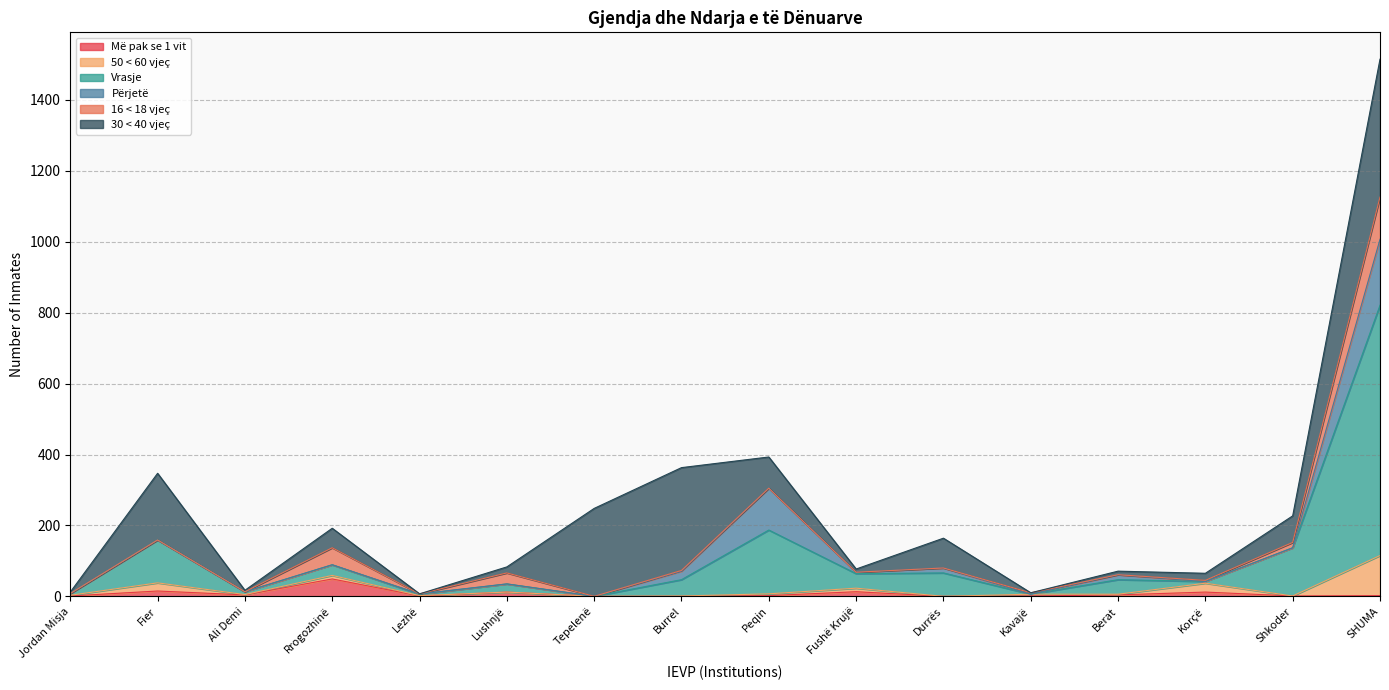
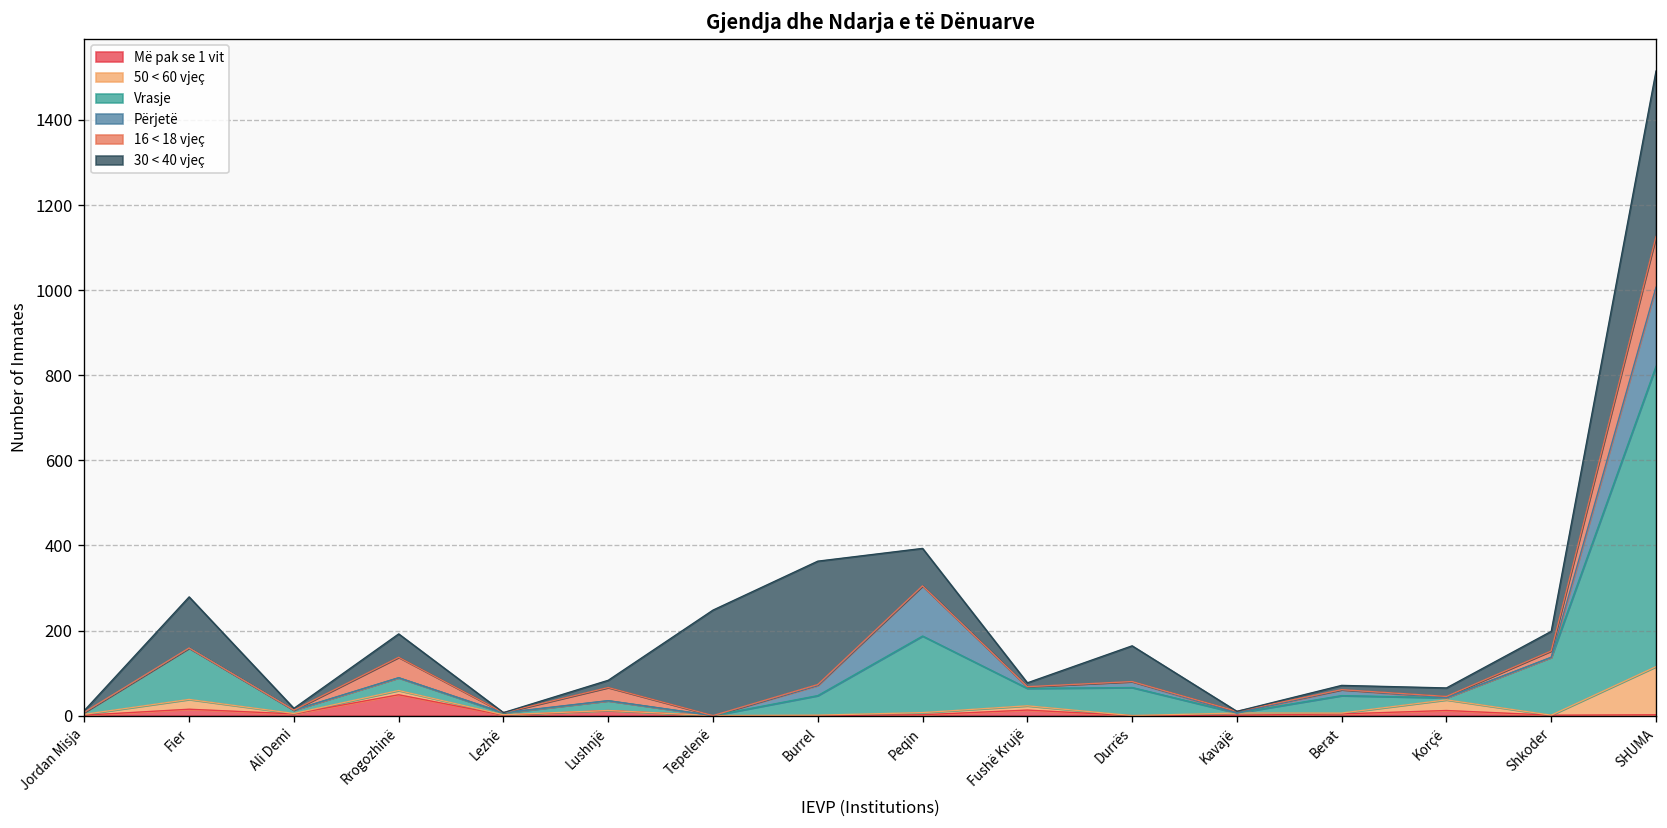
  {
    "30 < 40 vjeç": {
-     "Fier": 190,
+     "Fier": 120,
      "Rrogozhinë": 60,
      "Lushnjë": 20,
      "Tepelenë": 250,
      "Burrel": 290,
      "Peqin": 90,
      "Fushë Krujë": 10,
      "Durrës": 80,
      "Berat": 10,
      "Korçë": 20,
-     "Shkoder": 80,
+     "Shkoder": 50,
      "SHUMA": 390
    }
  }
